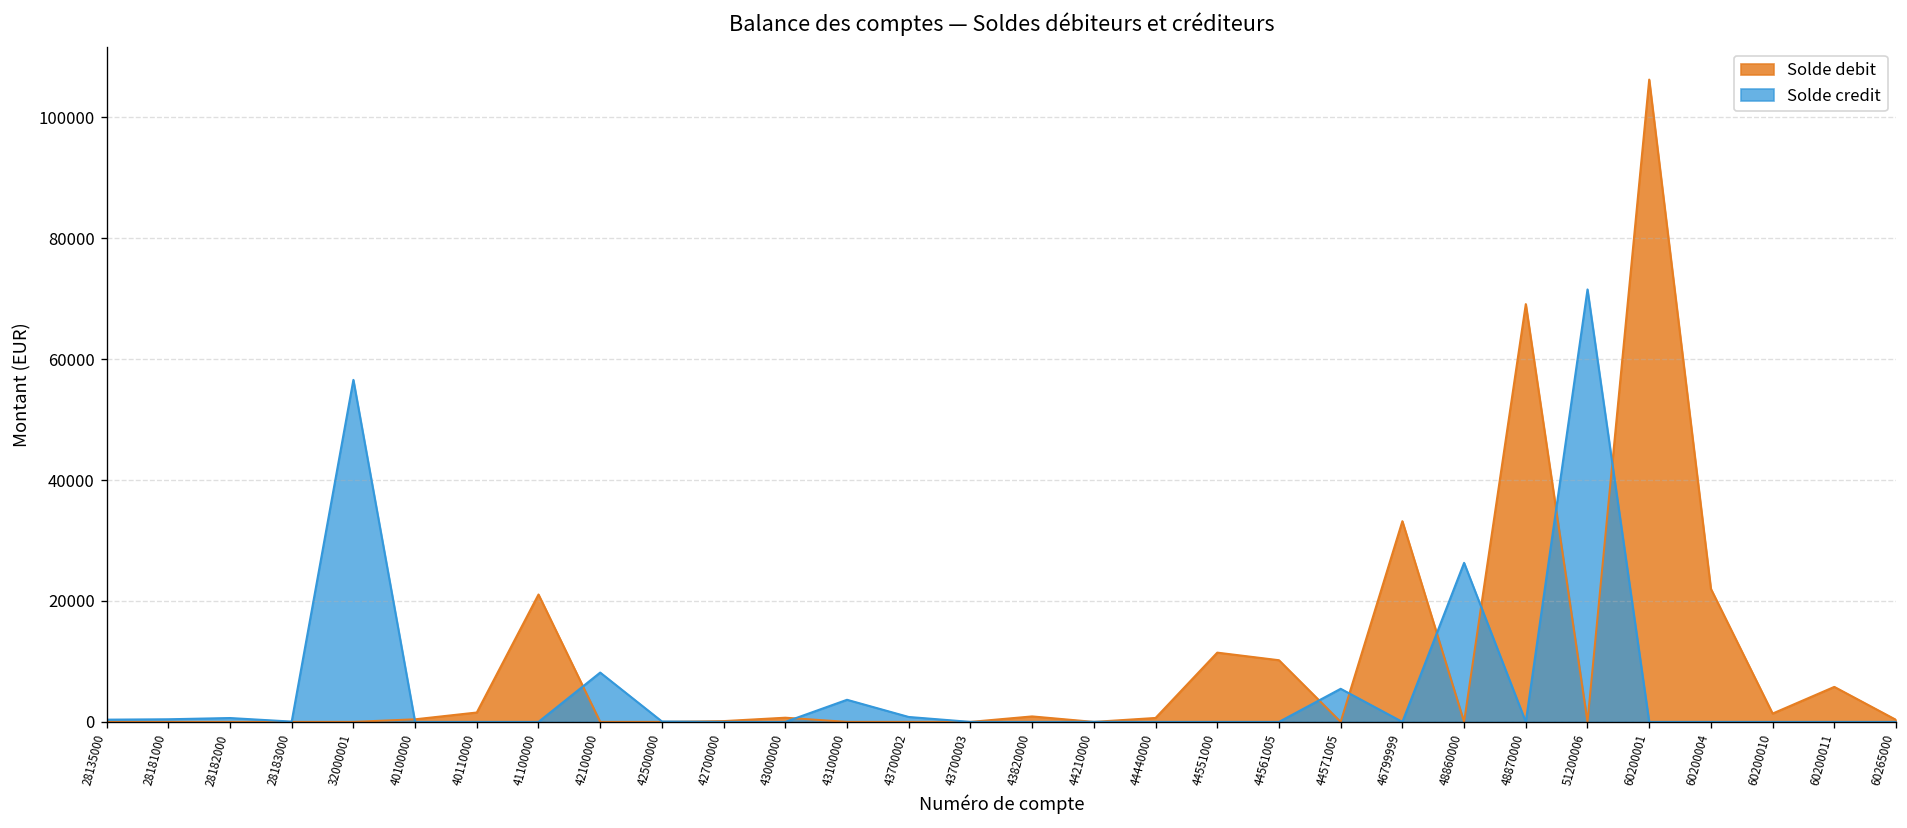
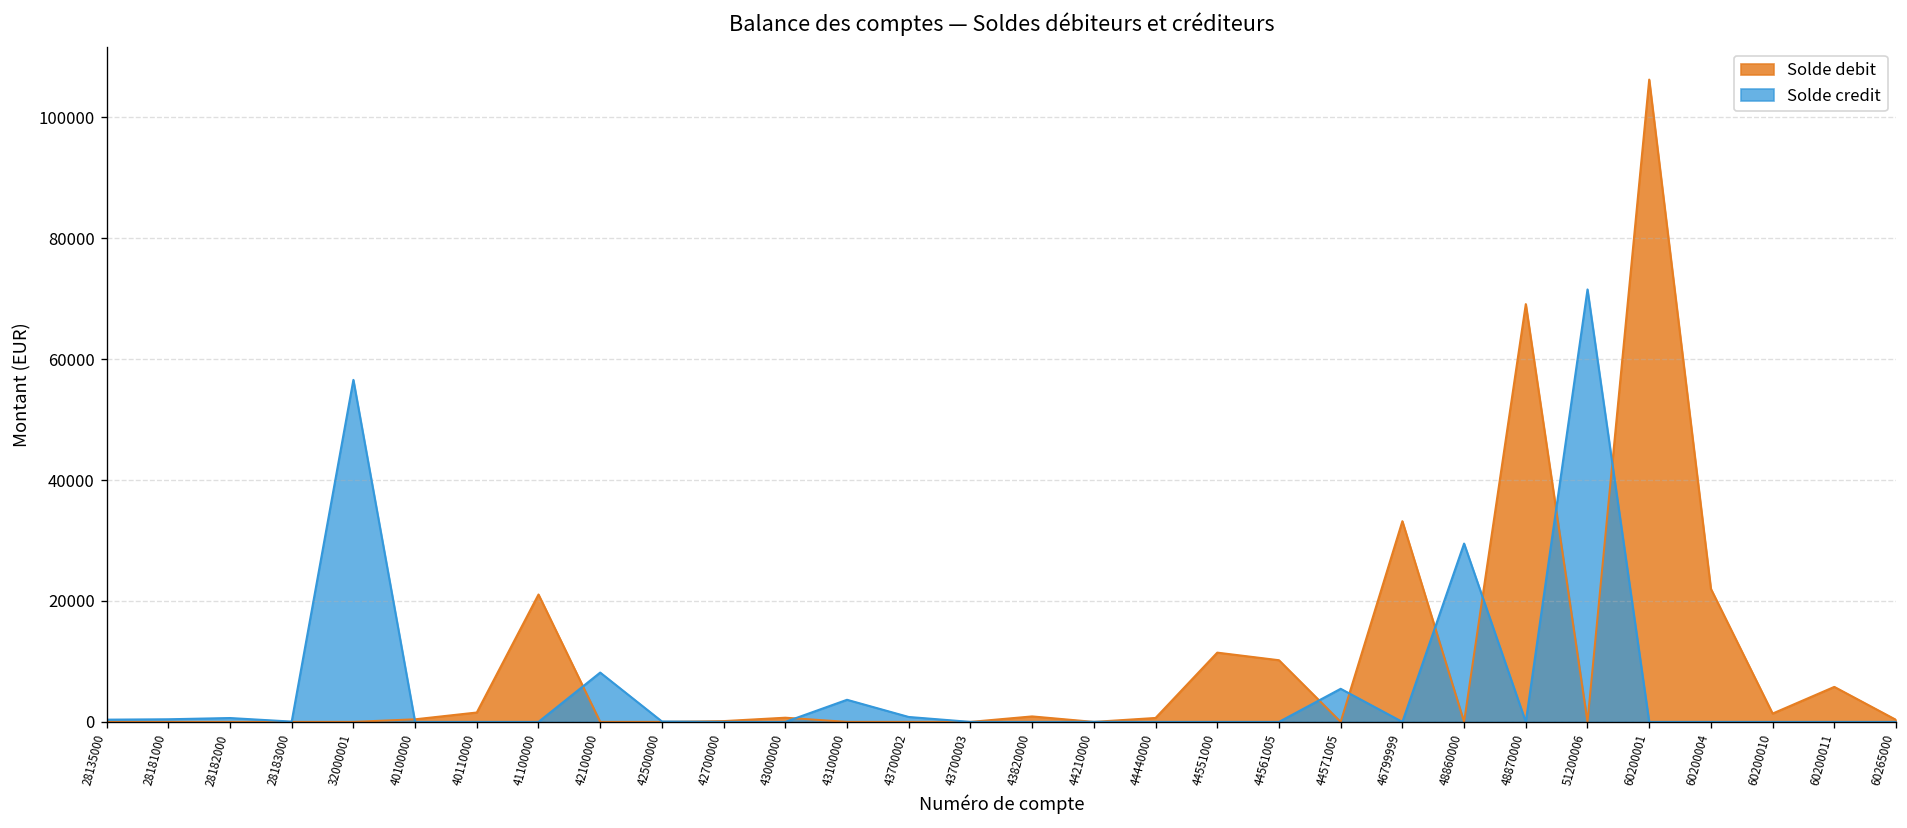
  {
    "Solde debit": {
      "28182000": 0,
      "32000001": 0,
      "40110000": 2000,
      "41100000": 21000,
      "42100000": 0,
      "43000000": 1000,
      "43100000": 0,
      "43700002": 0,
      "43820000": 1000,
      "44440000": 1000,
      "44551000": 11000,
      "44561005": 10000,
      "44571005": 0,
      "46799999": 33000,
      "48860000": 0,
      "48870000": 69000,
      "51200006": 0,
      "60200001": 106000,
      "60200004": 22000,
      "60200010": 1000,
      "60200011": 6000
    },
    "Solde credit": {
      "28182000": 1000,
      "32000001": 57000,
      "40110000": 0,
      "41100000": 0,
      "42100000": 8000,
      "43000000": 0,
      "43100000": 4000,
      "43700002": 1000,
      "43820000": 0,
      "44440000": 0,
      "44551000": 0,
      "44561005": 0,
      "44571005": 5000,
      "46799999": 0,
-     "48860000": 26000,
+     "48860000": 30000,
      "48870000": 0,
      "51200006": 72000,
      "60200001": 0,
      "60200004": 0,
      "60200010": 0,
      "60200011": 0
    }
  }
